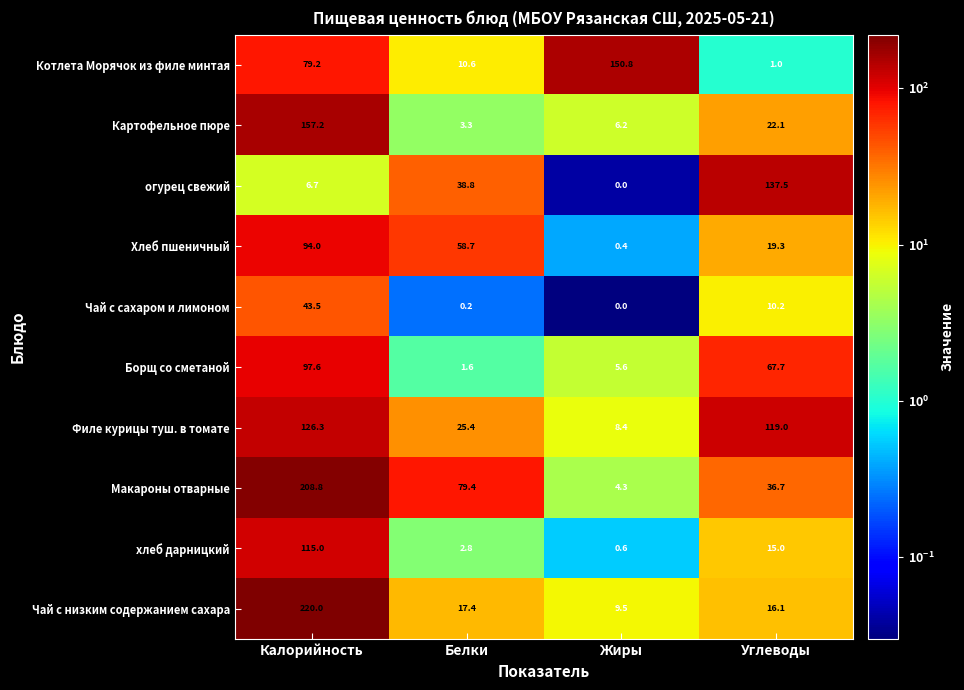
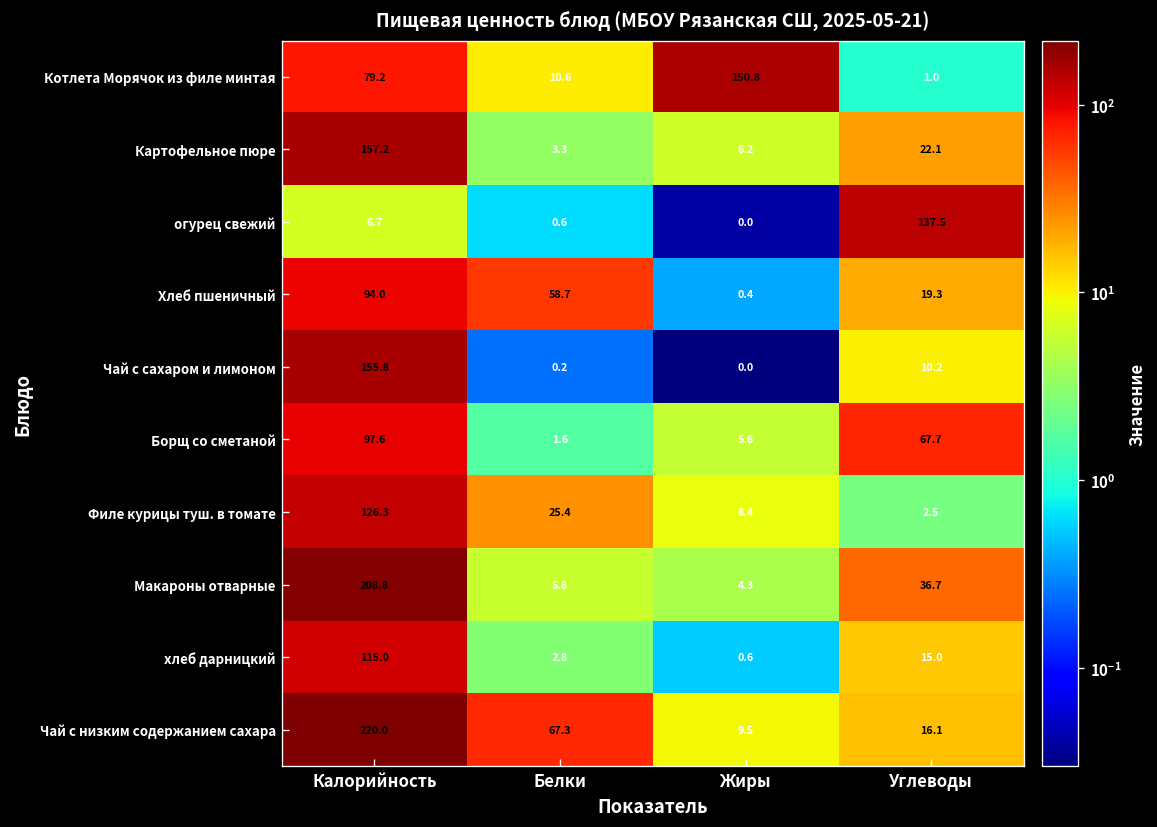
  {
    "Котлета Морячок из филе минтая": {
      "Калорийность": 79.2,
      "Белки": 10.6,
      "Жиры": 150.8,
      "Углеводы": 1.0
    },
    "Картофельное пюре": {
      "Калорийность": 157.2,
      "Белки": 3.3,
      "Жиры": 6.2,
      "Углеводы": 22.1
    },
    "огурец свежий": {
      "Калорийность": 6.7,
-     "Белки": 38.8,
+     "Белки": 0.6,
      "Жиры": 0.0,
      "Углеводы": 137.5
    },
    "Хлеб пшеничный": {
      "Калорийность": 94.0,
      "Белки": 58.7,
      "Жиры": 0.4,
      "Углеводы": 19.3
    },
    "Чай с сахаром и лимоном": {
-     "Калорийность": 43.5,
+     "Калорийность": 155.8,
      "Белки": 0.2,
      "Жиры": 0.0,
      "Углеводы": 10.2
    },
    "Борщ со сметаной": {
      "Калорийность": 97.6,
      "Белки": 1.6,
      "Жиры": 5.6,
      "Углеводы": 67.7
    },
    "Филе курицы туш. в томате": {
      "Калорийность": 126.3,
      "Белки": 25.4,
      "Жиры": 8.4,
-     "Углеводы": 119.0
+     "Углеводы": 2.5
    },
    "Макароны отварные": {
      "Калорийность": 208.8,
-     "Белки": 79.4,
+     "Белки": 5.8,
      "Жиры": 4.3,
      "Углеводы": 36.7
    },
    "хлеб дарницкий": {
      "Калорийность": 115.0,
      "Белки": 2.8,
      "Жиры": 0.6,
      "Углеводы": 15.0
    },
    "Чай с низким содержанием сахара": {
      "Калорийность": 220.0,
-     "Белки": 17.4,
+     "Белки": 67.3,
      "Жиры": 9.5,
      "Углеводы": 16.1
    }
  }
